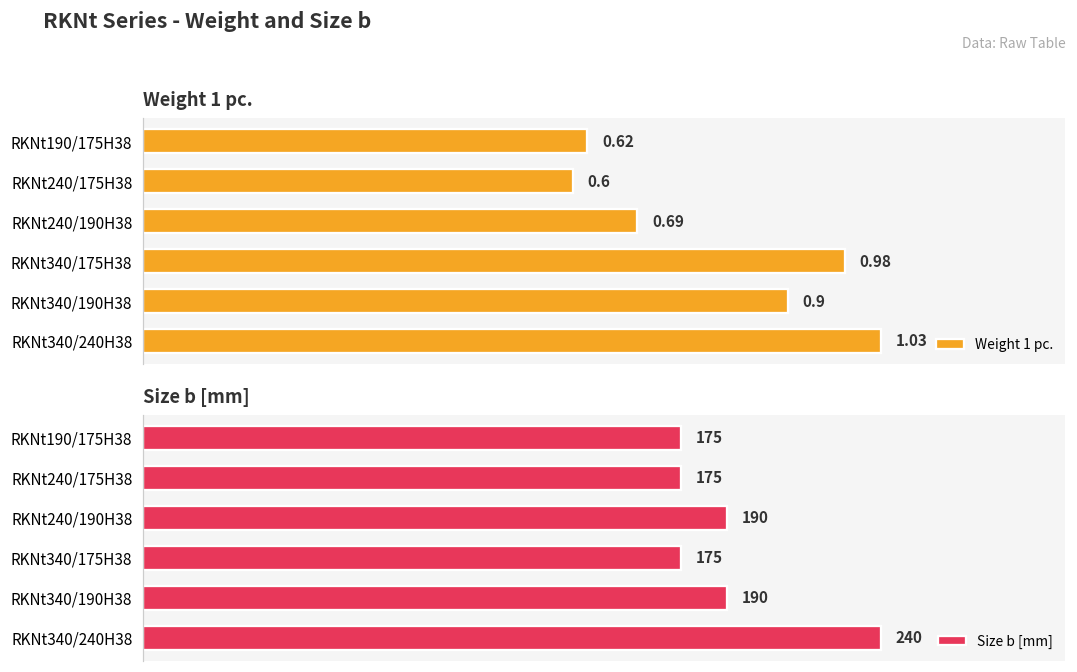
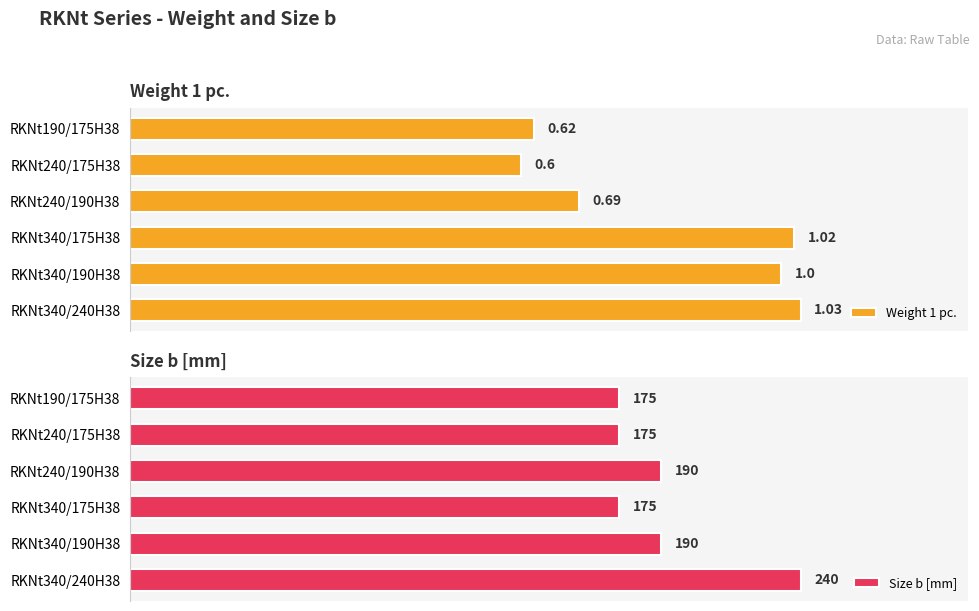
  {
    "Weight 1 pc.": {
      "RKNt190/175H38": 0.62,
      "RKNt240/175H38": 0.6,
      "RKNt240/190H38": 0.69,
-     "RKNt340/175H38": 0.98,
-     "RKNt340/190H38": 0.9,
+     "RKNt340/175H38": 1.02,
+     "RKNt340/190H38": 1.0,
      "RKNt340/240H38": 1.03
    },
    "Size b [mm]": {
      "RKNt190/175H38": 175,
      "RKNt240/175H38": 175,
      "RKNt240/190H38": 190,
      "RKNt340/175H38": 175,
      "RKNt340/190H38": 190,
      "RKNt340/240H38": 240
    }
  }
